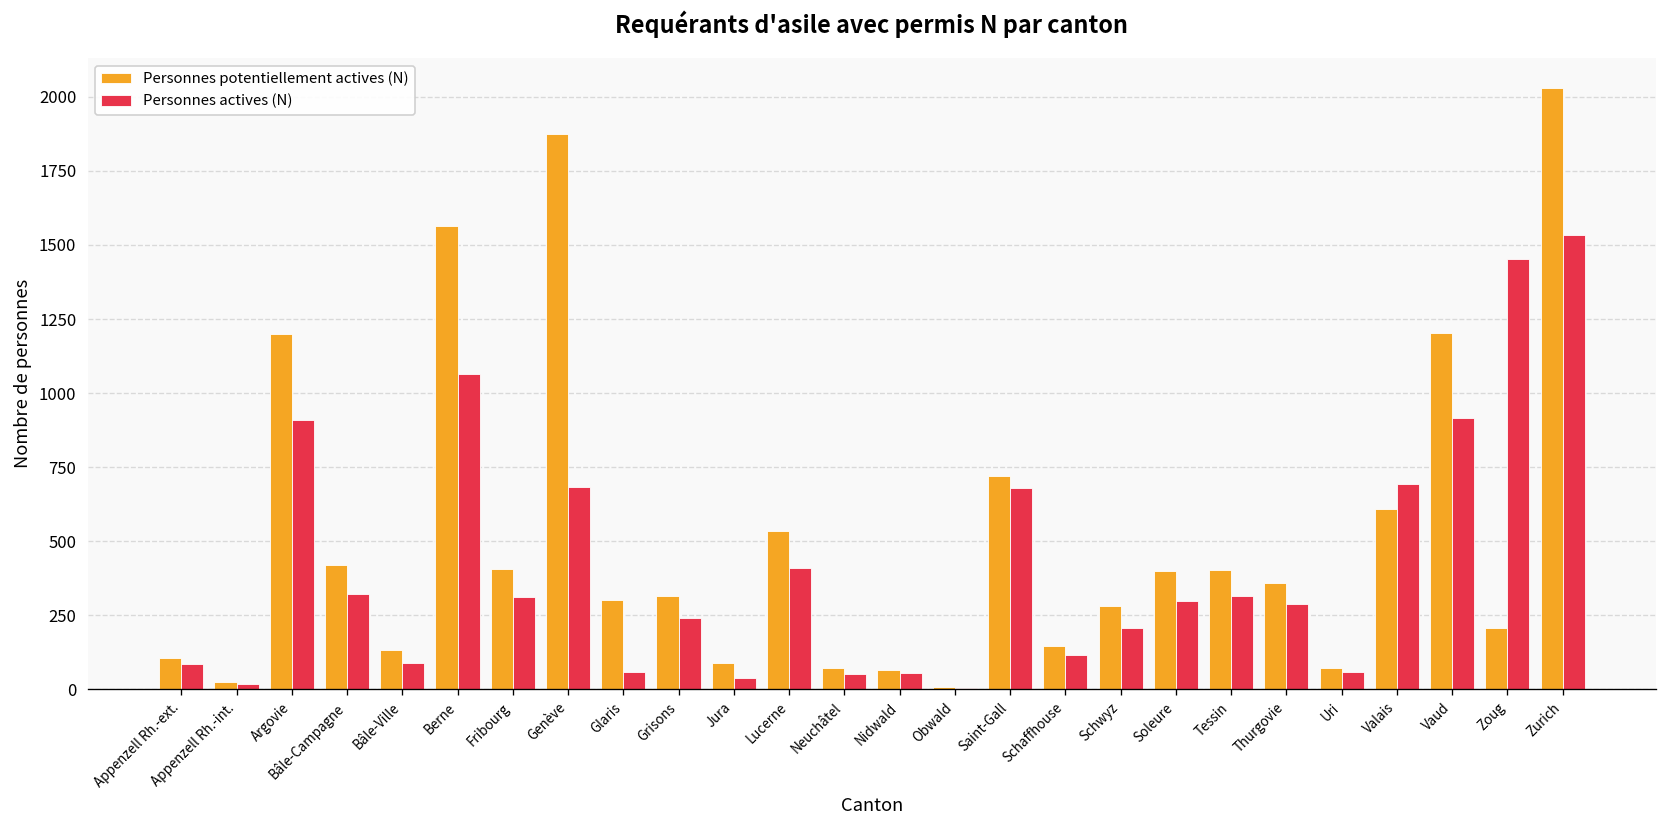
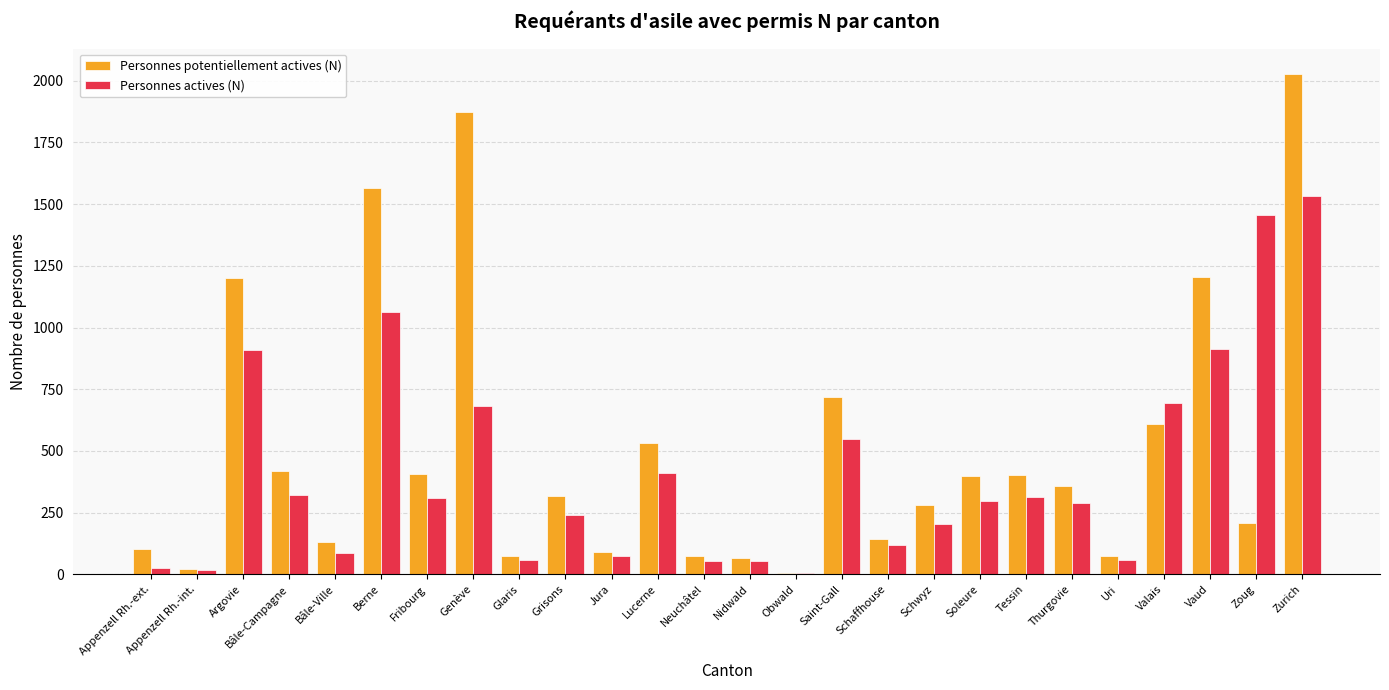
  {
    "Personnes potentiellement actives (N)": {
      "Appenzell Rh.-ext.": 100,
      "Appenzell Rh.-int.": 20,
      "Argovie": 1200,
      "Bâle-Campagne": 420,
      "Bâle-Ville": 130,
      "Berne": 1560,
      "Fribourg": 410,
      "Genève": 1870,
-     "Glaris": 300,
+     "Glaris": 70,
      "Grisons": 320,
      "Jura": 90,
      "Lucerne": 530,
      "Neuchâtel": 70,
      "Nidwald": 70,
      "Saint-Gall": 720,
      "Schaffhouse": 150,
      "Schwyz": 280,
      "Soleure": 400,
      "Tessin": 400,
      "Thurgovie": 360,
      "Uri": 70,
      "Valais": 610,
      "Vaud": 1200,
      "Zoug": 210,
      "Zurich": 2030
    },
    "Personnes actives (N)": {
-     "Appenzell Rh.-ext.": 90,
+     "Appenzell Rh.-ext.": 30,
      "Appenzell Rh.-int.": 20,
      "Argovie": 910,
      "Bâle-Campagne": 320,
      "Bâle-Ville": 90,
      "Berne": 1070,
      "Fribourg": 310,
      "Genève": 680,
      "Glaris": 60,
      "Grisons": 240,
-     "Jura": 40,
+     "Jura": 70,
      "Lucerne": 410,
      "Neuchâtel": 50,
      "Nidwald": 60,
-     "Saint-Gall": 680,
+     "Saint-Gall": 550,
      "Schaffhouse": 120,
      "Schwyz": 210,
      "Soleure": 300,
      "Tessin": 320,
      "Thurgovie": 290,
      "Uri": 60,
      "Valais": 690,
      "Vaud": 920,
      "Zoug": 1450,
      "Zurich": 1530
    }
  }
